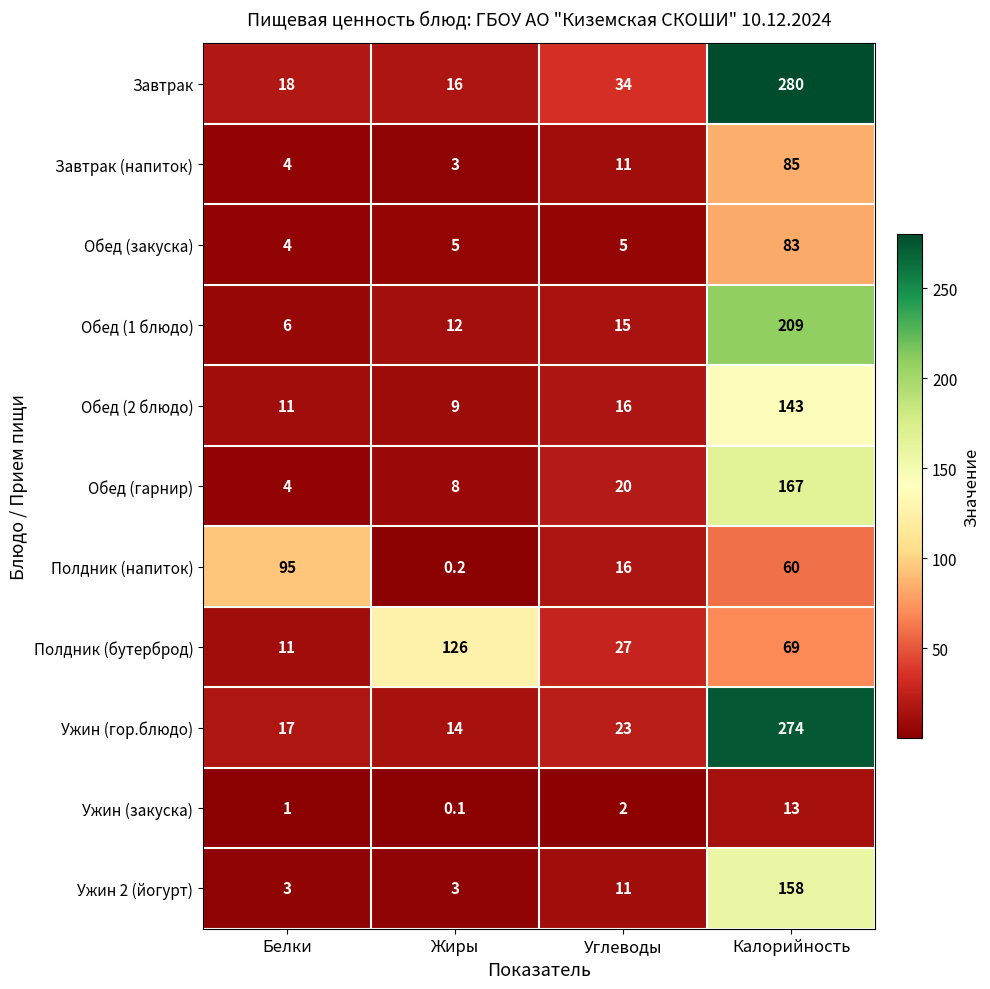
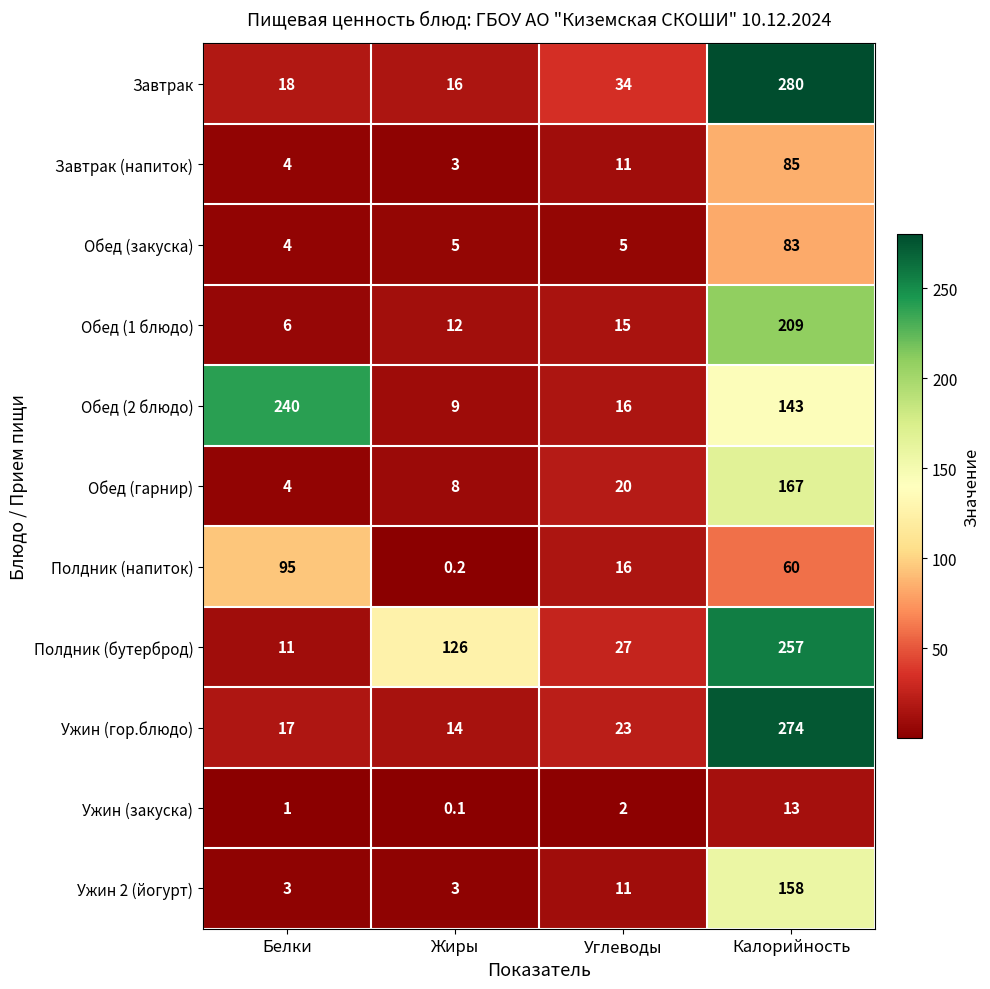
  {
    "Завтрак": {
      "Белки": 18,
      "Жиры": 16,
      "Углеводы": 34,
      "Калорийность": 280
    },
    "Завтрак (напиток)": {
      "Белки": 4,
      "Жиры": 3,
      "Углеводы": 11,
      "Калорийность": 85
    },
    "Обед (закуска)": {
      "Белки": 4,
      "Жиры": 5,
      "Углеводы": 5,
      "Калорийность": 83
    },
    "Обед (1 блюдо)": {
      "Белки": 6,
      "Жиры": 12,
      "Углеводы": 15,
      "Калорийность": 209
    },
    "Обед (2 блюдо)": {
-     "Белки": 11,
+     "Белки": 240,
      "Жиры": 9,
      "Углеводы": 16,
      "Калорийность": 143
    },
    "Обед (гарнир)": {
      "Белки": 4,
      "Жиры": 8,
      "Углеводы": 20,
      "Калорийность": 167
    },
    "Полдник (напиток)": {
      "Белки": 95,
      "Жиры": 0.2,
      "Углеводы": 16,
      "Калорийность": 60
    },
    "Полдник (бутерброд)": {
      "Белки": 11,
      "Жиры": 126,
      "Углеводы": 27,
-     "Калорийность": 69
+     "Калорийность": 257
    },
    "Ужин (гор.блюдо)": {
      "Белки": 17,
      "Жиры": 14,
      "Углеводы": 23,
      "Калорийность": 274
    },
    "Ужин (закуска)": {
      "Белки": 1,
      "Жиры": 0.1,
      "Углеводы": 2,
      "Калорийность": 13
    },
    "Ужин 2 (йогурт)": {
      "Белки": 3,
      "Жиры": 3,
      "Углеводы": 11,
      "Калорийность": 158
    }
  }
